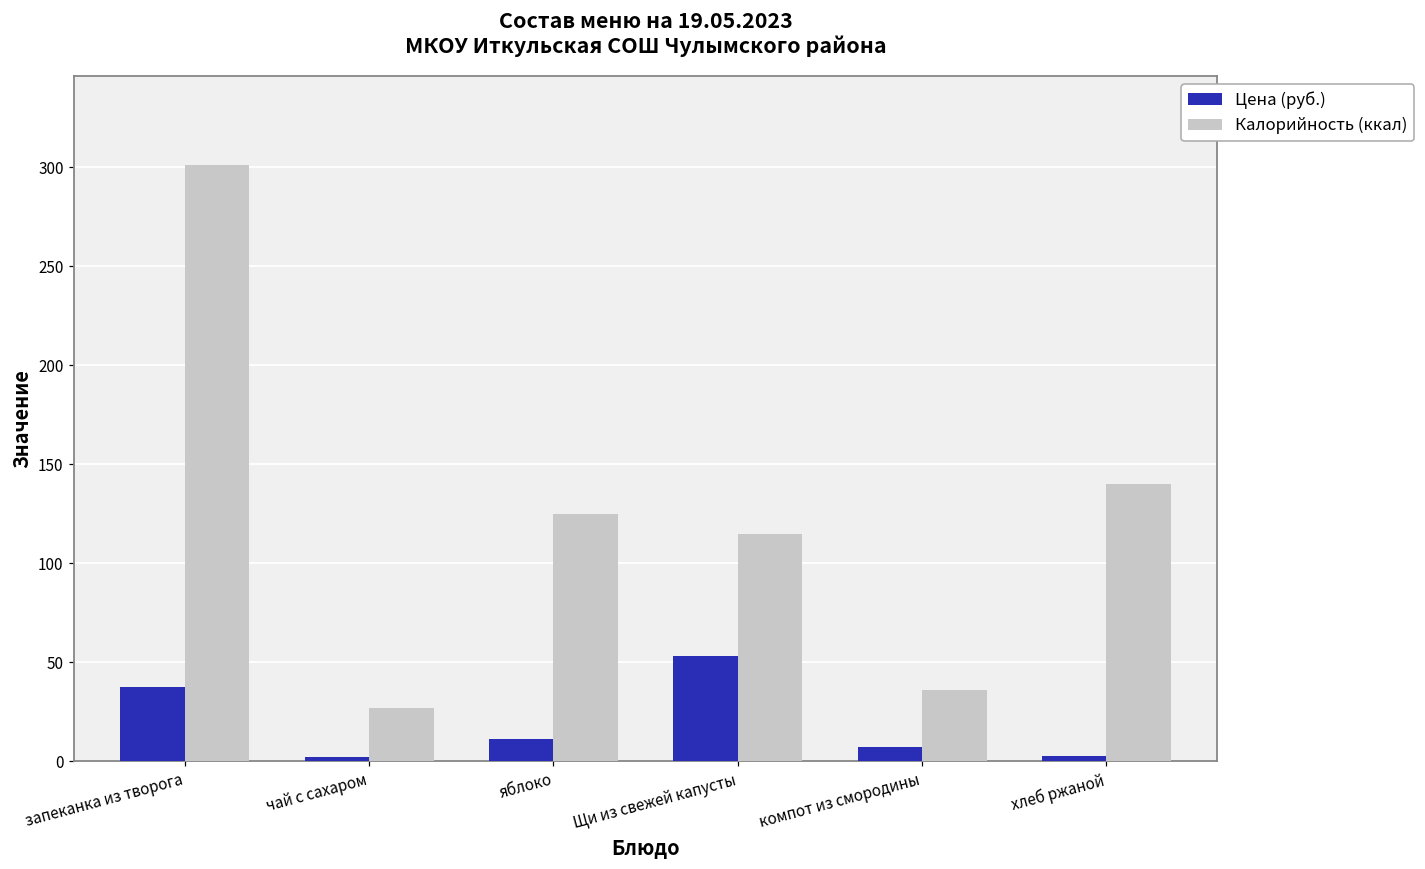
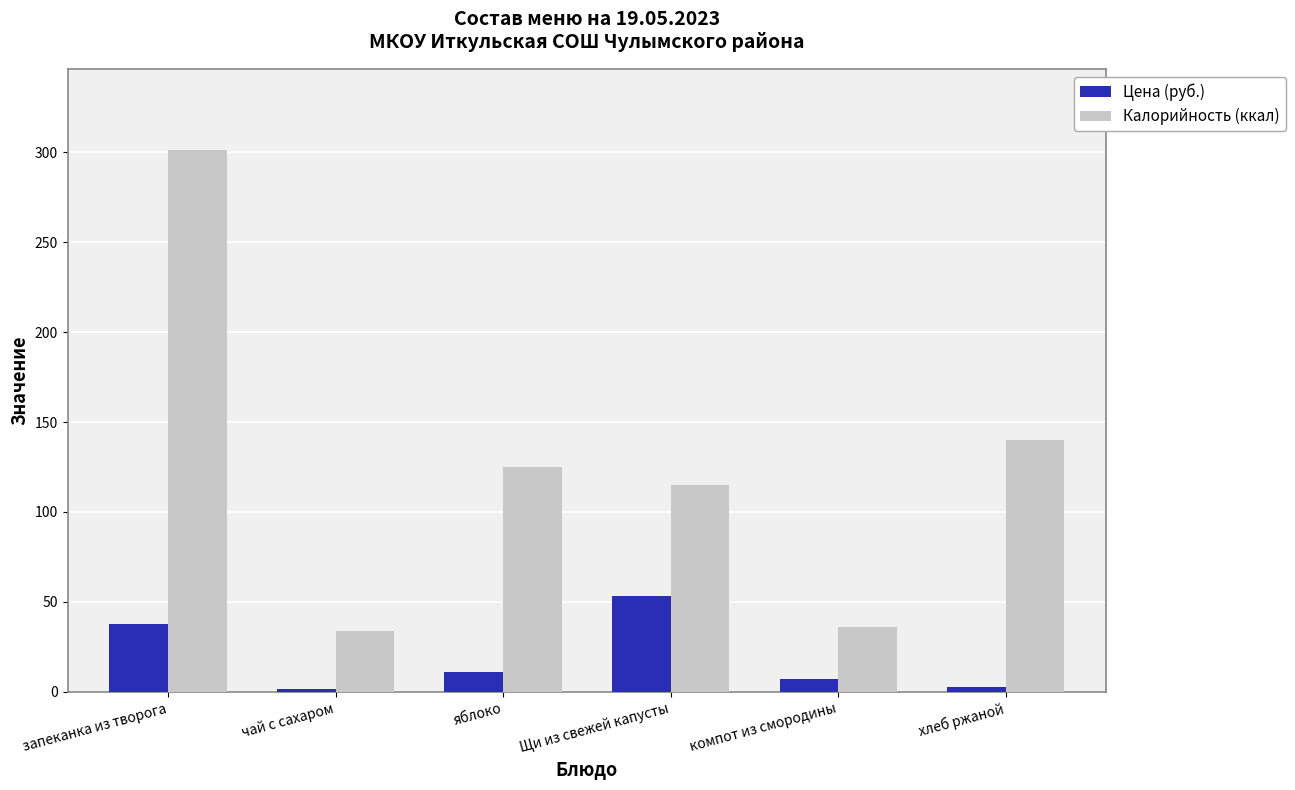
  {
    "Цена (руб.)": {
      "запеканка из творога": 38,
      "чай с сахаром": 2,
      "яблоко": 11,
      "Щи из свежей капусты": 53,
      "компот из смородины": 7,
      "хлеб ржаной": 3
    },
    "Калорийность (ккал)": {
      "запеканка из творога": 301,
-     "чай с сахаром": 27,
+     "чай с сахаром": 34,
      "яблоко": 125,
      "Щи из свежей капусты": 115,
      "компот из смородины": 36,
      "хлеб ржаной": 140
    }
  }
